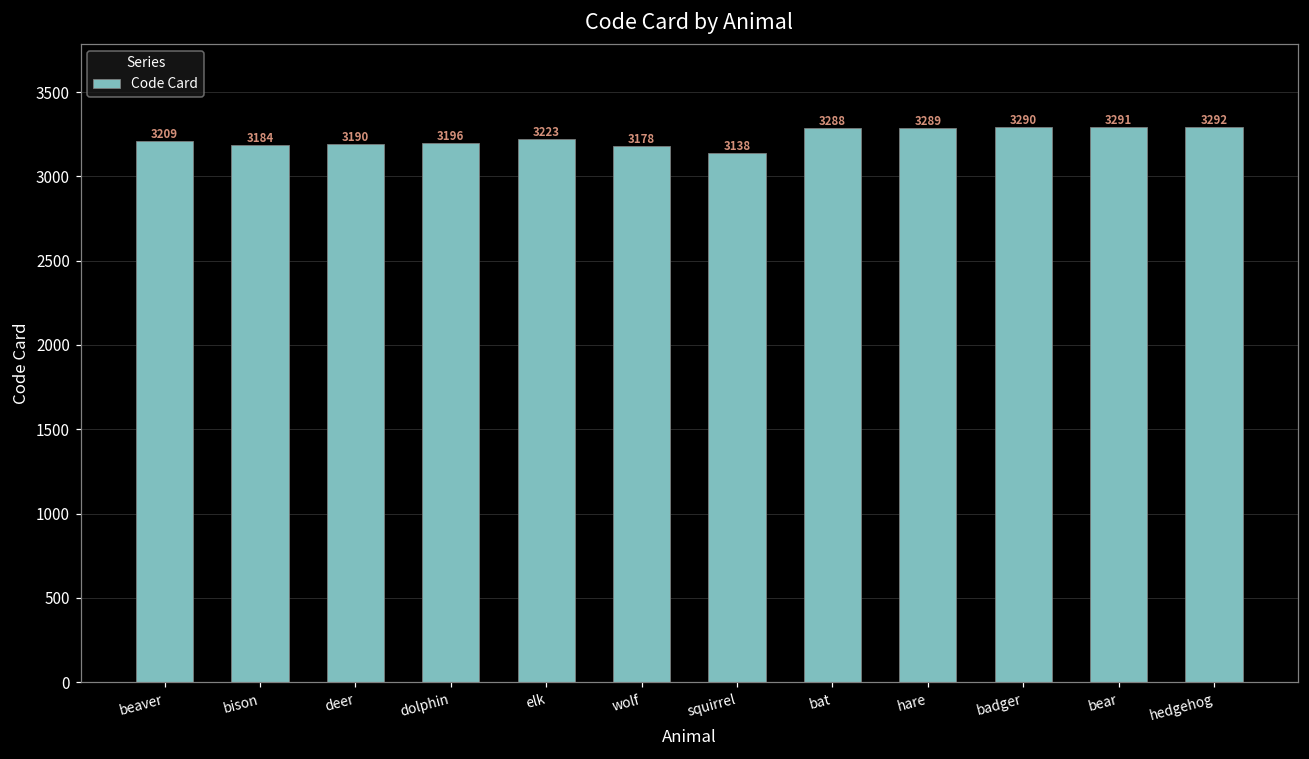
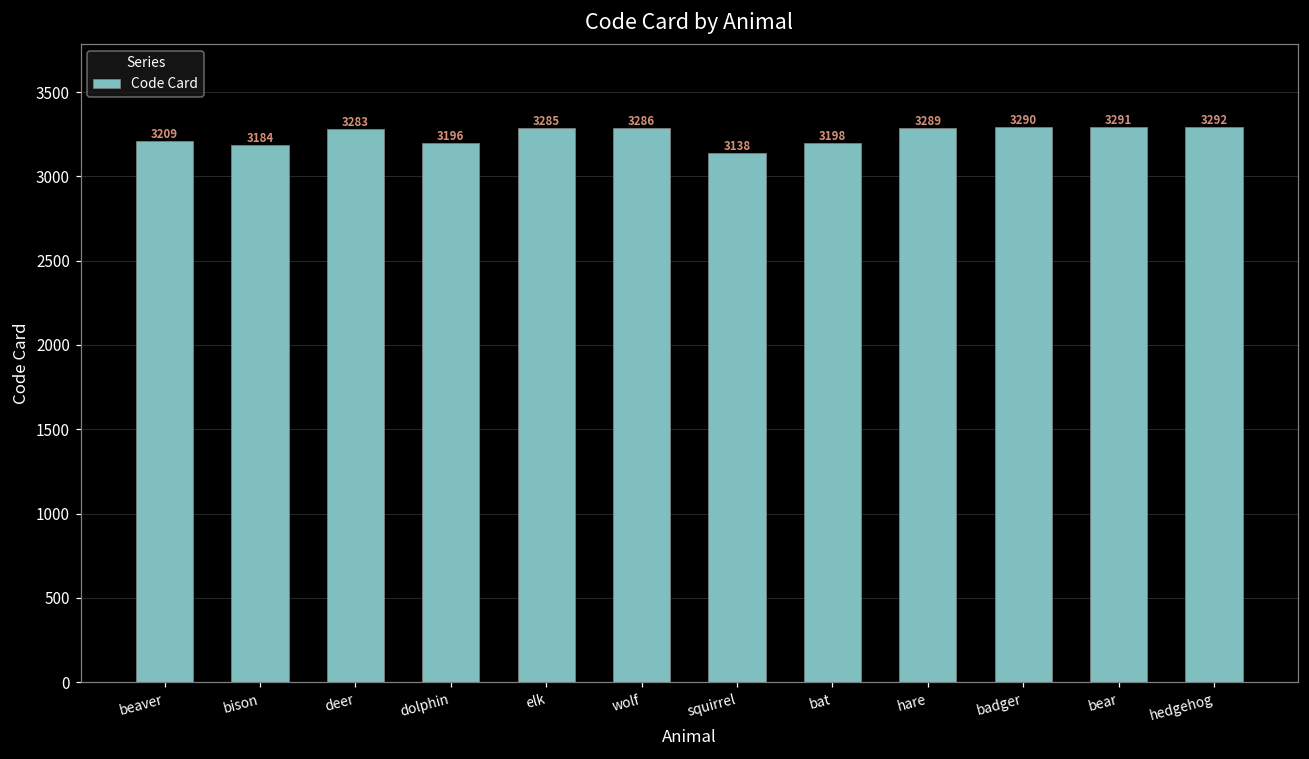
  {
    "beaver": 3209,
    "bison": 3184,
-   "deer": 3190,
+   "deer": 3283,
    "dolphin": 3196,
-   "elk": 3223,
-   "wolf": 3178,
+   "elk": 3285,
+   "wolf": 3286,
    "squirrel": 3138,
-   "bat": 3288,
+   "bat": 3198,
    "hare": 3289,
    "badger": 3290,
    "bear": 3291,
    "hedgehog": 3292
  }
